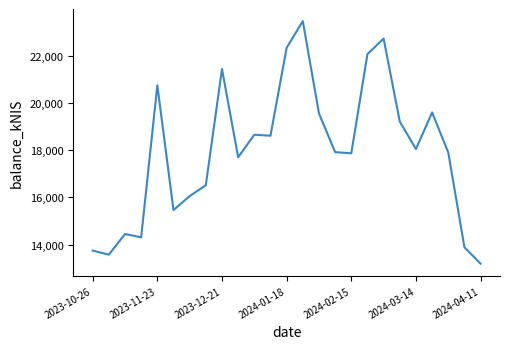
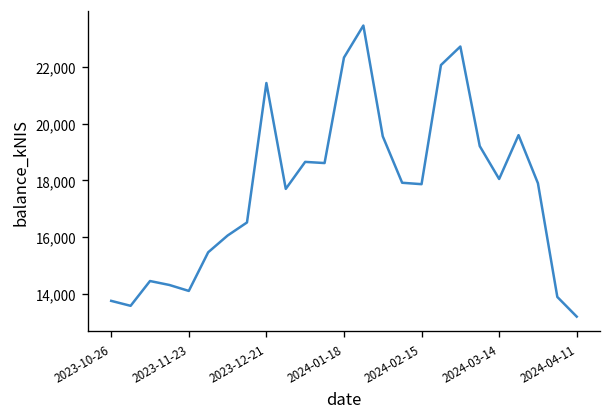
  {
    "2023-10-26": "13,700",
-   "2023-11-23": "20,800",
+   "2023-11-23": "14,100",
    "2023-12-21": "21,400",
    "2024-01-18": "22,300",
    "2024-02-15": "17,900",
    "2024-03-14": "18,100",
    "2024-04-11": "13,200"
  }
